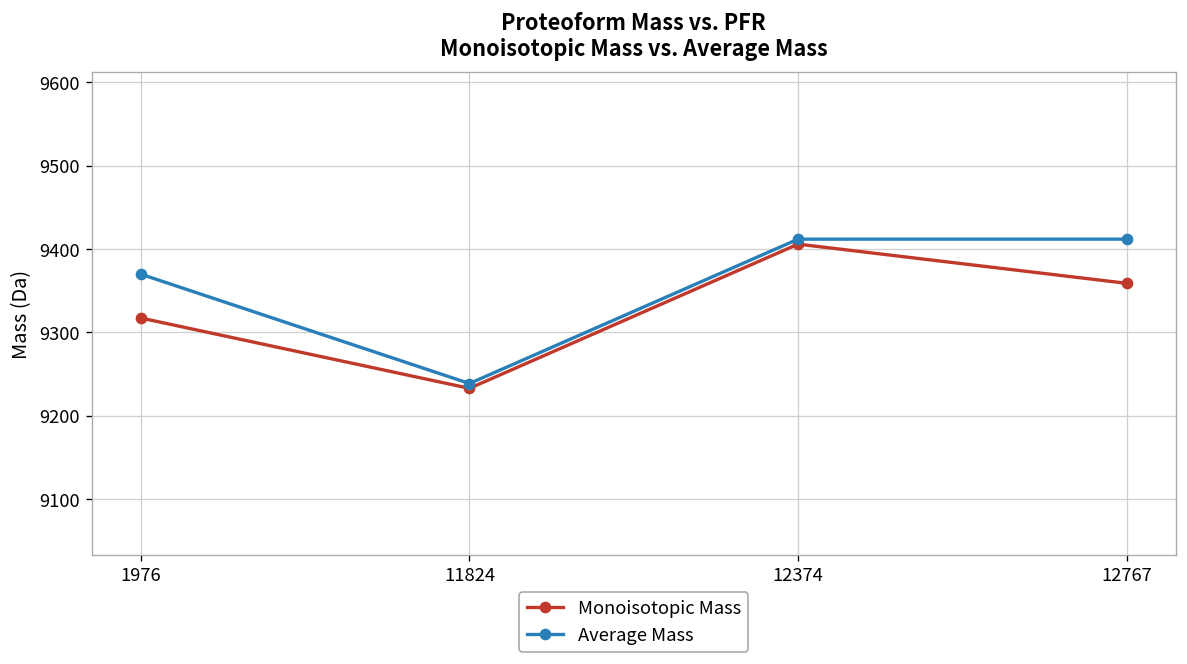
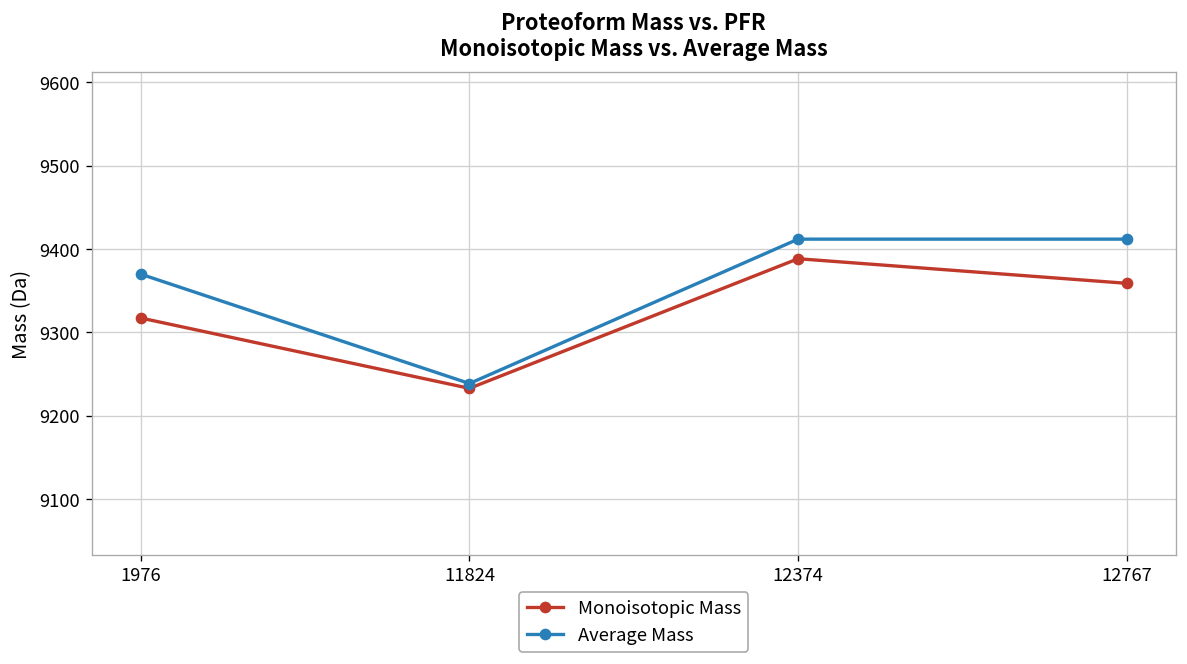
  {
    "Monoisotopic Mass": {
      "1976": 9320,
      "11824": 9230,
-     "12374": 9410,
+     "12374": 9390,
      "12767": 9360
    },
    "Average Mass": {
      "1976": 9370,
      "11824": 9240,
      "12374": 9410,
      "12767": 9410
    }
  }
